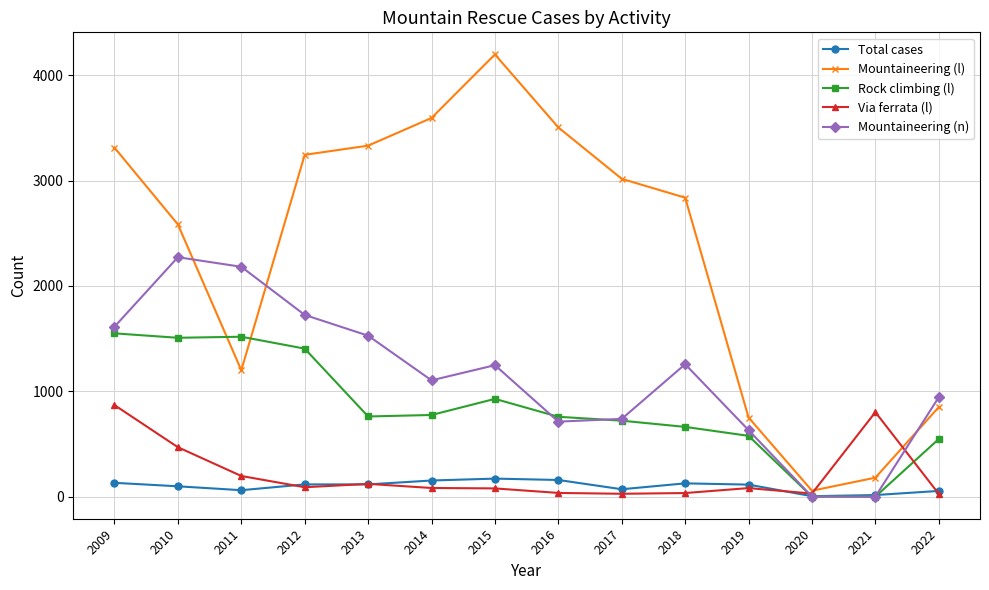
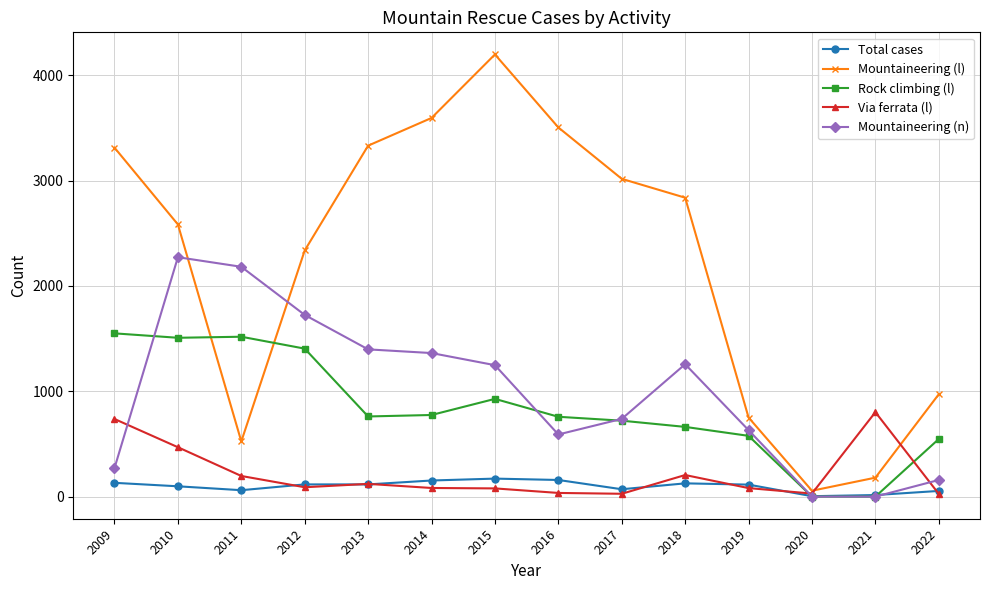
  {
    "Total cases": {
      "2009": 130,
      "2010": 100,
      "2011": 60,
      "2012": 120,
      "2014": 150,
      "2015": 170,
      "2016": 160,
      "2017": 70,
      "2018": 130,
      "2019": 110,
      "2022": 50
    },
    "Mountaineering (l)": {
      "2009": 3310,
      "2010": 2580,
-     "2011": 1200,
-     "2012": 3250,
+     "2011": 520,
+     "2012": 2340,
      "2013": 3330,
      "2014": 3600,
      "2015": 4200,
      "2016": 3510,
      "2017": 3020,
      "2018": 2840,
      "2019": 750,
      "2020": 60,
      "2021": 180,
-     "2022": 850
+     "2022": 970
    },
    "Rock climbing (l)": {
      "2009": 1550,
      "2010": 1510,
      "2011": 1520,
      "2012": 1410,
      "2013": 760,
      "2014": 780,
      "2015": 930,
      "2016": 760,
      "2018": 660,
      "2019": 580,
      "2022": 550
    },
    "Via ferrata (l)": {
-     "2009": 870,
+     "2009": 740,
      "2010": 470,
      "2011": 200,
      "2012": 90,
      "2014": 80,
      "2015": 80,
      "2016": 40,
      "2017": 30,
-     "2018": 30,
+     "2018": 210,
      "2019": 80,
      "2020": 30,
      "2021": 800,
      "2022": 30
    },
    "Mountaineering (n)": {
-     "2009": 1610,
+     "2009": 270,
      "2010": 2270,
      "2011": 2180,
      "2012": 1730,
-     "2013": 1530,
-     "2014": 1100,
+     "2013": 1400,
+     "2014": 1360,
      "2015": 1250,
-     "2016": 710,
+     "2016": 590,
      "2018": 1260,
      "2019": 630,
-     "2022": 940
+     "2022": 160
    }
  }
